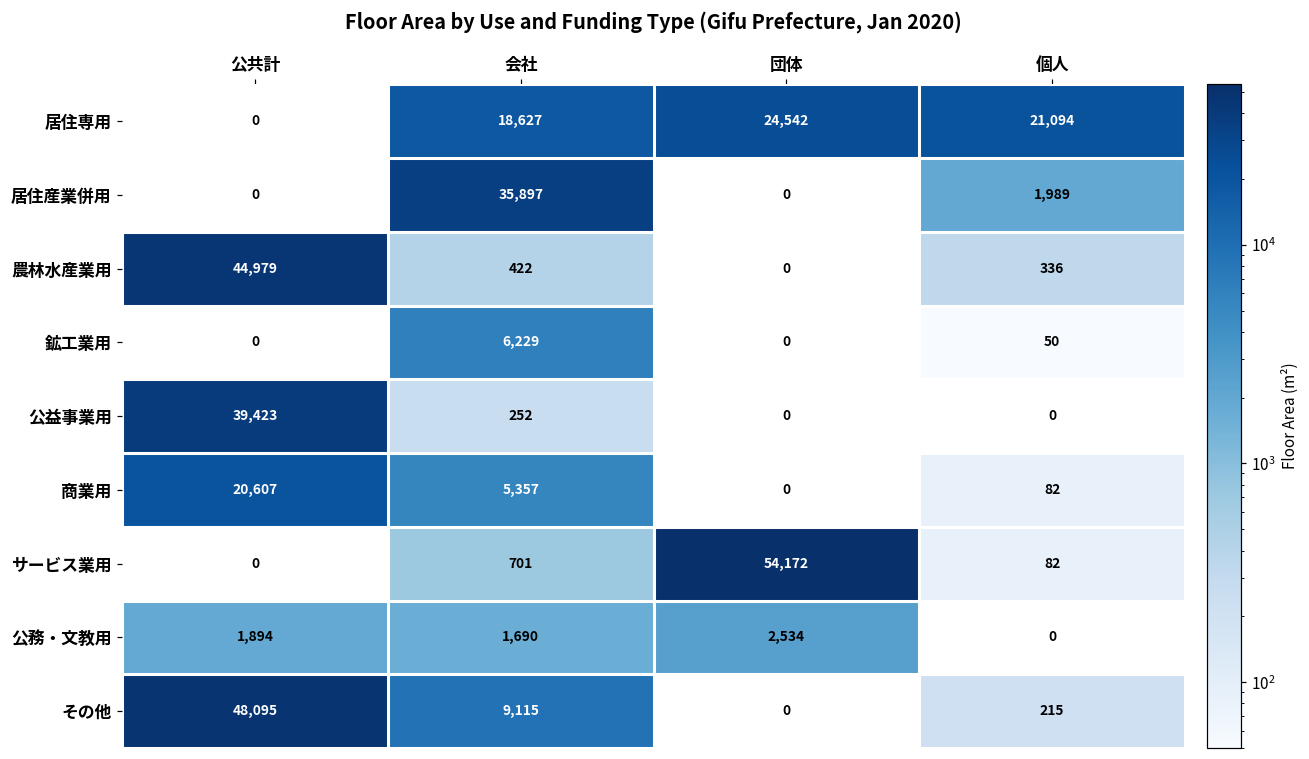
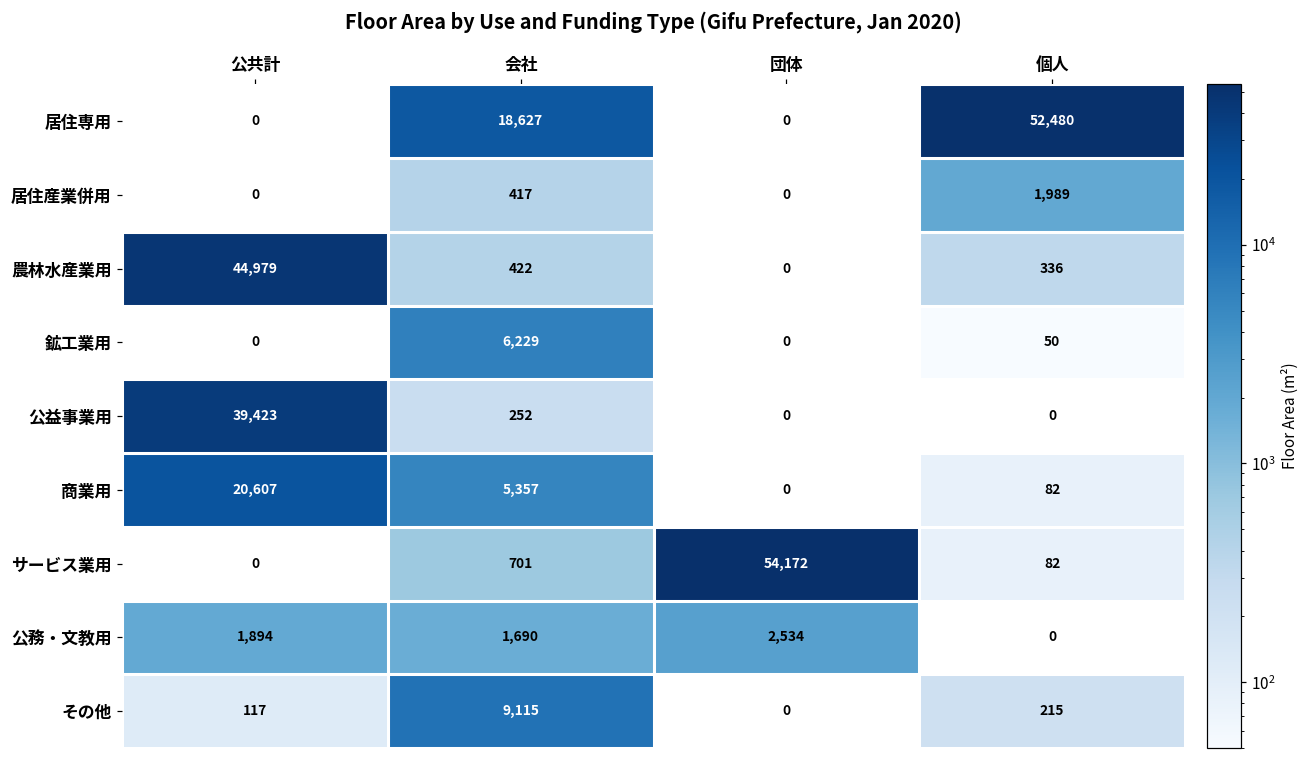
  {
    "居住専用": {
      "公共計": "0",
      "会社": "18,627",
-     "団体": "24,542",
-     "個人": "21,094"
+     "団体": "0",
+     "個人": "52,480"
    },
    "居住産業併用": {
      "公共計": "0",
-     "会社": "35,897",
+     "会社": "417",
      "団体": "0",
      "個人": "1,989"
    },
    "農林水産業用": {
      "公共計": "44,979",
      "会社": "422",
      "団体": "0",
      "個人": "336"
    },
    "鉱工業用": {
      "公共計": "0",
      "会社": "6,229",
      "団体": "0",
      "個人": "50"
    },
    "公益事業用": {
      "公共計": "39,423",
      "会社": "252",
      "団体": "0",
      "個人": "0"
    },
    "商業用": {
      "公共計": "20,607",
      "会社": "5,357",
      "団体": "0",
      "個人": "82"
    },
    "サービス業用": {
      "公共計": "0",
      "会社": "701",
      "団体": "54,172",
      "個人": "82"
    },
    "公務・文教用": {
      "公共計": "1,894",
      "会社": "1,690",
      "団体": "2,534",
      "個人": "0"
    },
    "その他": {
-     "公共計": "48,095",
+     "公共計": "117",
      "会社": "9,115",
      "団体": "0",
      "個人": "215"
    }
  }
